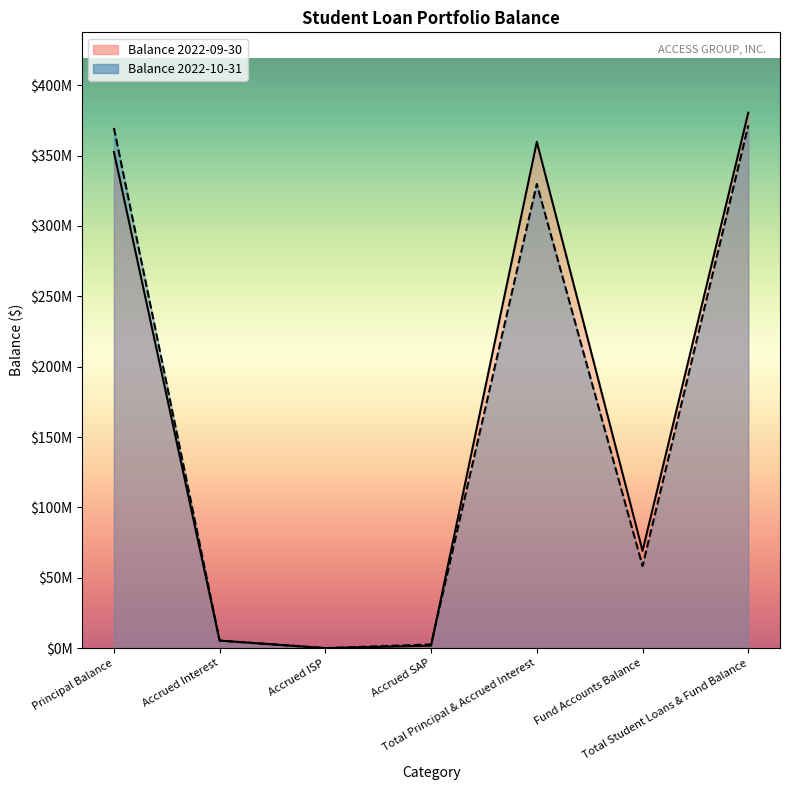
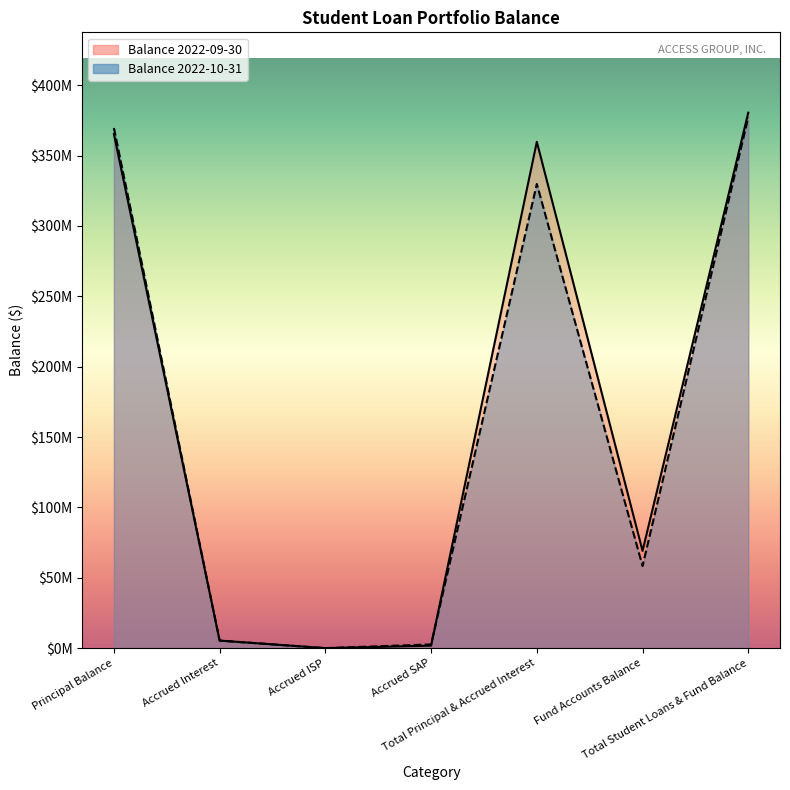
  {
    "Balance 2022-09-30": {
-     "Principal Balance": "$352000000",
+     "Principal Balance": "$365000000",
      "Total Principal & Accrued Interest": "$360000000",
      "Fund Accounts Balance": "$69000000",
      "Total Student Loans & Fund Balance": "$380000000"
    },
    "Balance 2022-10-31": {
      "Principal Balance": "$370000000",
      "Total Principal & Accrued Interest": "$330000000",
      "Fund Accounts Balance": "$58000000",
-     "Total Student Loans & Fund Balance": "$371000000"
+     "Total Student Loans & Fund Balance": "$377000000"
    }
  }
